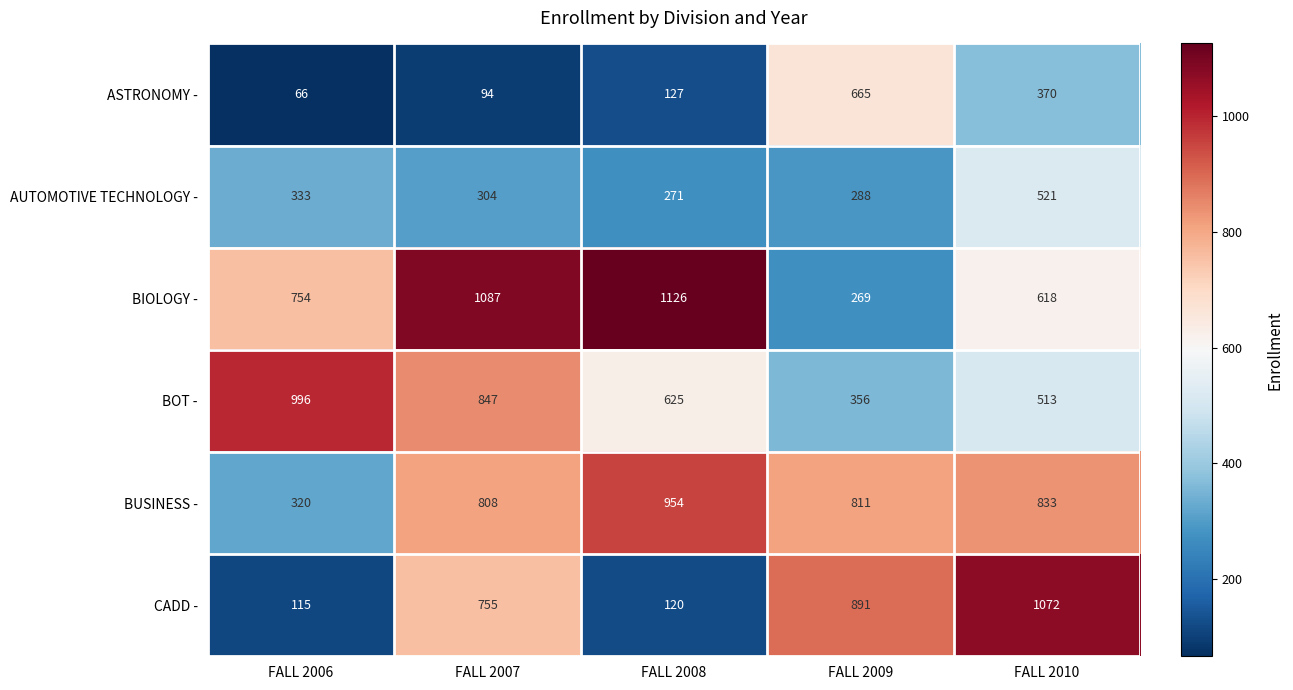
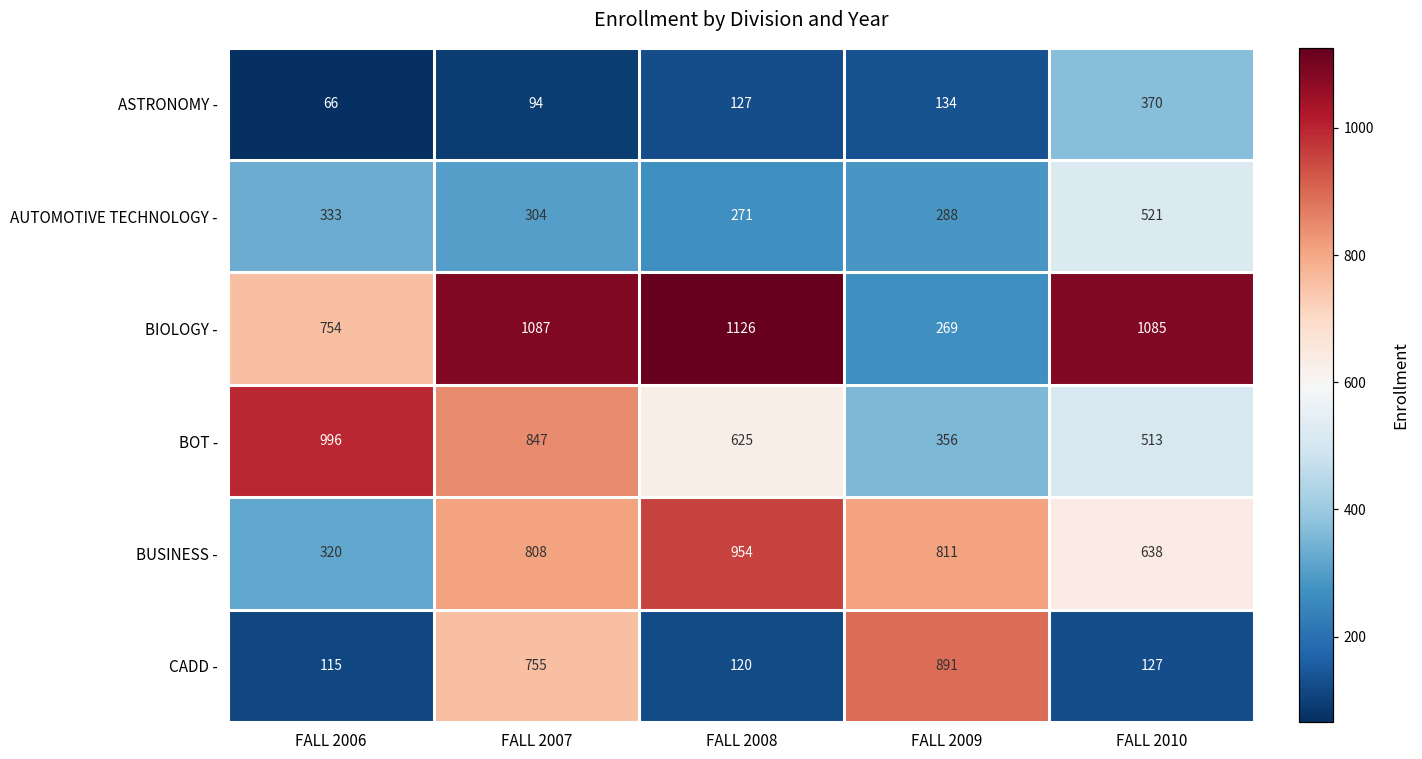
  {
    "ASTRONOMY -": {
      "FALL 2006": 66,
      "FALL 2007": 94,
      "FALL 2008": 127,
-     "FALL 2009": 665,
+     "FALL 2009": 134,
      "FALL 2010": 370
    },
    "AUTOMOTIVE TECHNOLOGY -": {
      "FALL 2006": 333,
      "FALL 2007": 304,
      "FALL 2008": 271,
      "FALL 2009": 288,
      "FALL 2010": 521
    },
    "BIOLOGY -": {
      "FALL 2006": 754,
      "FALL 2007": 1087,
      "FALL 2008": 1126,
      "FALL 2009": 269,
-     "FALL 2010": 618
+     "FALL 2010": 1085
    },
    "BOT -": {
      "FALL 2006": 996,
      "FALL 2007": 847,
      "FALL 2008": 625,
      "FALL 2009": 356,
      "FALL 2010": 513
    },
    "BUSINESS -": {
      "FALL 2006": 320,
      "FALL 2007": 808,
      "FALL 2008": 954,
      "FALL 2009": 811,
-     "FALL 2010": 833
+     "FALL 2010": 638
    },
    "CADD -": {
      "FALL 2006": 115,
      "FALL 2007": 755,
      "FALL 2008": 120,
      "FALL 2009": 891,
-     "FALL 2010": 1072
+     "FALL 2010": 127
    }
  }
